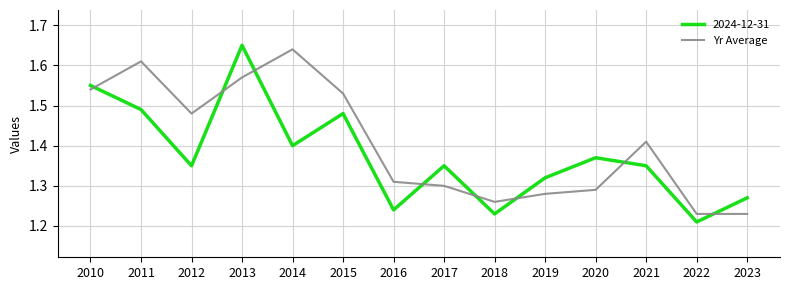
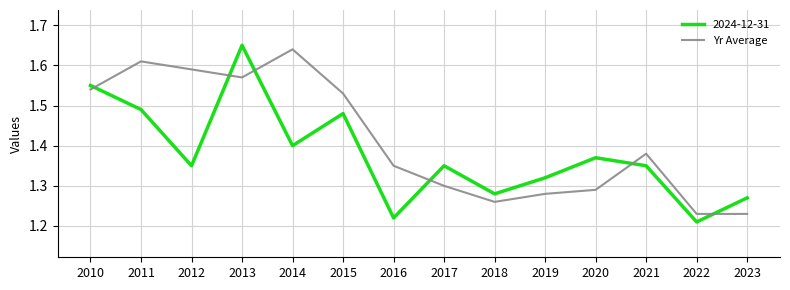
  {
    "2024-12-31": {
      "2010": 1.55,
      "2011": 1.49,
      "2012": 1.35,
      "2013": 1.65,
      "2014": 1.40,
      "2015": 1.48,
-     "2016": 1.24,
+     "2016": 1.22,
      "2017": 1.35,
-     "2018": 1.23,
+     "2018": 1.28,
      "2019": 1.32,
      "2020": 1.37,
      "2021": 1.35,
      "2022": 1.21,
      "2023": 1.27
    },
    "Yr Average": {
      "2010": 1.54,
      "2011": 1.61,
-     "2012": 1.48,
+     "2012": 1.59,
      "2013": 1.57,
      "2014": 1.64,
      "2015": 1.53,
-     "2016": 1.31,
+     "2016": 1.35,
      "2017": 1.30,
      "2018": 1.26,
      "2019": 1.28,
      "2020": 1.29,
-     "2021": 1.41,
+     "2021": 1.38,
      "2022": 1.23,
      "2023": 1.23
    }
  }
